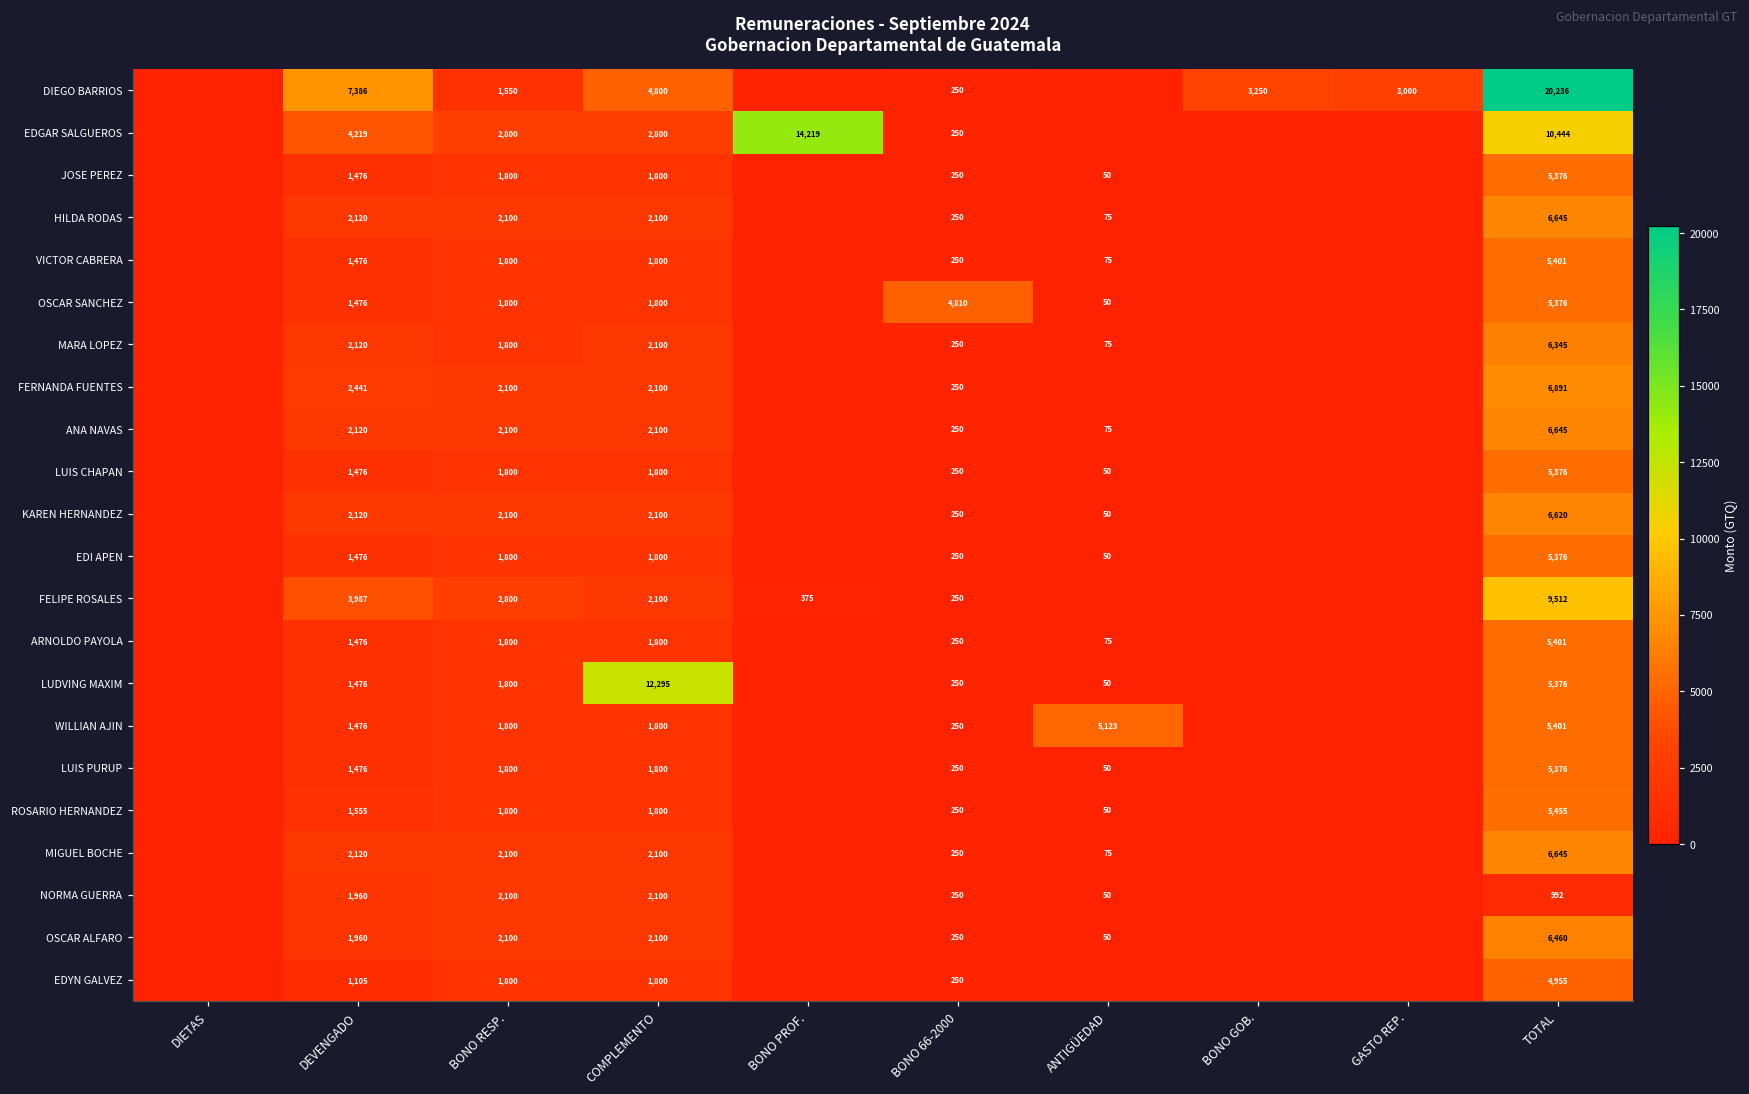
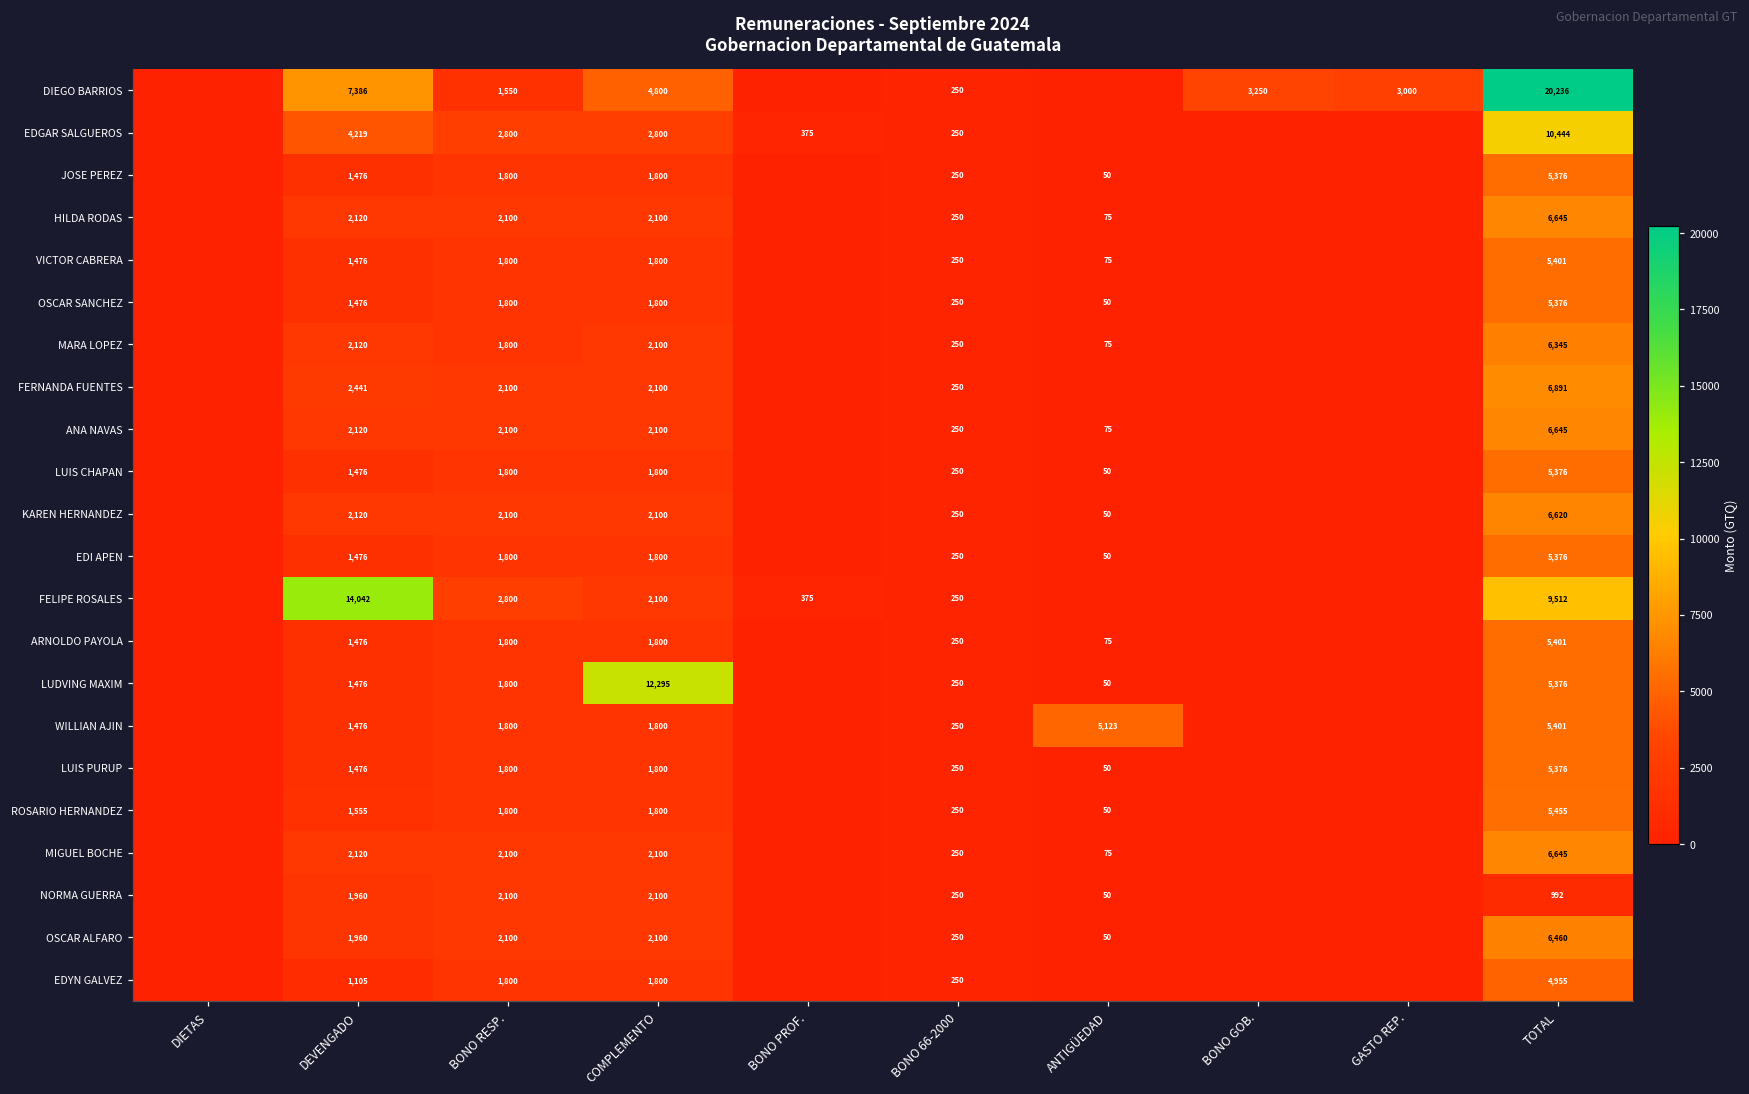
  {
    "DIEGO BARRIOS": {
      "DEVENGADO": "7,386",
      "BONO RESP.": "1,550",
      "COMPLEMENTO": "4,800",
      "BONO 66-2000": "250",
      "BONO GOB.": "3,250",
      "GASTO REP.": "3,000",
      "TOTAL": "20,236"
    },
    "EDGAR SALGUEROS": {
      "DEVENGADO": "4,219",
      "BONO RESP.": "2,800",
      "COMPLEMENTO": "2,800",
-     "BONO PROF.": "14,219",
+     "BONO PROF.": "375",
      "BONO 66-2000": "250",
      "TOTAL": "10,444"
    },
    "JOSE PEREZ": {
      "DEVENGADO": "1,476",
      "BONO RESP.": "1,800",
      "COMPLEMENTO": "1,800",
      "BONO 66-2000": "250",
      "ANTIGÜEDAD": "50",
      "TOTAL": "5,376"
    },
    "HILDA RODAS": {
      "DEVENGADO": "2,120",
      "BONO RESP.": "2,100",
      "COMPLEMENTO": "2,100",
      "BONO 66-2000": "250",
      "ANTIGÜEDAD": "75",
      "TOTAL": "6,645"
    },
    "VICTOR CABRERA": {
      "DEVENGADO": "1,476",
      "BONO RESP.": "1,800",
      "COMPLEMENTO": "1,800",
      "BONO 66-2000": "250",
      "ANTIGÜEDAD": "75",
      "TOTAL": "5,401"
    },
    "OSCAR SANCHEZ": {
      "DEVENGADO": "1,476",
      "BONO RESP.": "1,800",
      "COMPLEMENTO": "1,800",
-     "BONO 66-2000": "4,810",
+     "BONO 66-2000": "250",
      "ANTIGÜEDAD": "50",
      "TOTAL": "5,376"
    },
    "MARA LOPEZ": {
      "DEVENGADO": "2,120",
      "BONO RESP.": "1,800",
      "COMPLEMENTO": "2,100",
      "BONO 66-2000": "250",
      "ANTIGÜEDAD": "75",
      "TOTAL": "6,345"
    },
    "FERNANDA FUENTES": {
      "DEVENGADO": "2,441",
      "BONO RESP.": "2,100",
      "COMPLEMENTO": "2,100",
      "BONO 66-2000": "250",
      "TOTAL": "6,891"
    },
    "ANA NAVAS": {
      "DEVENGADO": "2,120",
      "BONO RESP.": "2,100",
      "COMPLEMENTO": "2,100",
      "BONO 66-2000": "250",
      "ANTIGÜEDAD": "75",
      "TOTAL": "6,645"
    },
    "LUIS CHAPAN": {
      "DEVENGADO": "1,476",
      "BONO RESP.": "1,800",
      "COMPLEMENTO": "1,800",
      "BONO 66-2000": "250",
      "ANTIGÜEDAD": "50",
      "TOTAL": "5,376"
    },
    "KAREN HERNANDEZ": {
      "DEVENGADO": "2,120",
      "BONO RESP.": "2,100",
      "COMPLEMENTO": "2,100",
      "BONO 66-2000": "250",
      "ANTIGÜEDAD": "50",
      "TOTAL": "6,620"
    },
    "EDI APEN": {
      "DEVENGADO": "1,476",
      "BONO RESP.": "1,800",
      "COMPLEMENTO": "1,800",
      "BONO 66-2000": "250",
      "ANTIGÜEDAD": "50",
      "TOTAL": "5,376"
    },
    "FELIPE ROSALES": {
-     "DEVENGADO": "3,987",
+     "DEVENGADO": "14,042",
      "BONO RESP.": "2,800",
      "COMPLEMENTO": "2,100",
      "BONO PROF.": "375",
      "BONO 66-2000": "250",
      "TOTAL": "9,512"
    },
    "ARNOLDO PAYOLA": {
      "DEVENGADO": "1,476",
      "BONO RESP.": "1,800",
      "COMPLEMENTO": "1,800",
      "BONO 66-2000": "250",
      "ANTIGÜEDAD": "75",
      "TOTAL": "5,401"
    },
    "LUDVING MAXIM": {
      "DEVENGADO": "1,476",
      "BONO RESP.": "1,800",
      "COMPLEMENTO": "12,295",
      "BONO 66-2000": "250",
      "ANTIGÜEDAD": "50",
      "TOTAL": "5,376"
    },
    "WILLIAN AJIN": {
      "DEVENGADO": "1,476",
      "BONO RESP.": "1,800",
      "COMPLEMENTO": "1,800",
      "BONO 66-2000": "250",
      "ANTIGÜEDAD": "5,123",
      "TOTAL": "5,401"
    },
    "LUIS PURUP": {
      "DEVENGADO": "1,476",
      "BONO RESP.": "1,800",
      "COMPLEMENTO": "1,800",
      "BONO 66-2000": "250",
      "ANTIGÜEDAD": "50",
      "TOTAL": "5,376"
    },
    "ROSARIO HERNANDEZ": {
      "DEVENGADO": "1,555",
      "BONO RESP.": "1,800",
      "COMPLEMENTO": "1,800",
      "BONO 66-2000": "250",
      "ANTIGÜEDAD": "50",
      "TOTAL": "5,455"
    },
    "MIGUEL BOCHE": {
      "DEVENGADO": "2,120",
      "BONO RESP.": "2,100",
      "COMPLEMENTO": "2,100",
      "BONO 66-2000": "250",
      "ANTIGÜEDAD": "75",
      "TOTAL": "6,645"
    },
    "NORMA GUERRA": {
      "DEVENGADO": "1,960",
      "BONO RESP.": "2,100",
      "COMPLEMENTO": "2,100",
      "BONO 66-2000": "250",
      "ANTIGÜEDAD": "50",
      "TOTAL": "992"
    },
    "OSCAR ALFARO": {
      "DEVENGADO": "1,960",
      "BONO RESP.": "2,100",
      "COMPLEMENTO": "2,100",
      "BONO 66-2000": "250",
      "ANTIGÜEDAD": "50",
      "TOTAL": "6,460"
    },
    "EDYN GALVEZ": {
      "DEVENGADO": "1,105",
      "BONO RESP.": "1,800",
      "COMPLEMENTO": "1,800",
      "BONO 66-2000": "250",
      "TOTAL": "4,955"
    }
  }
